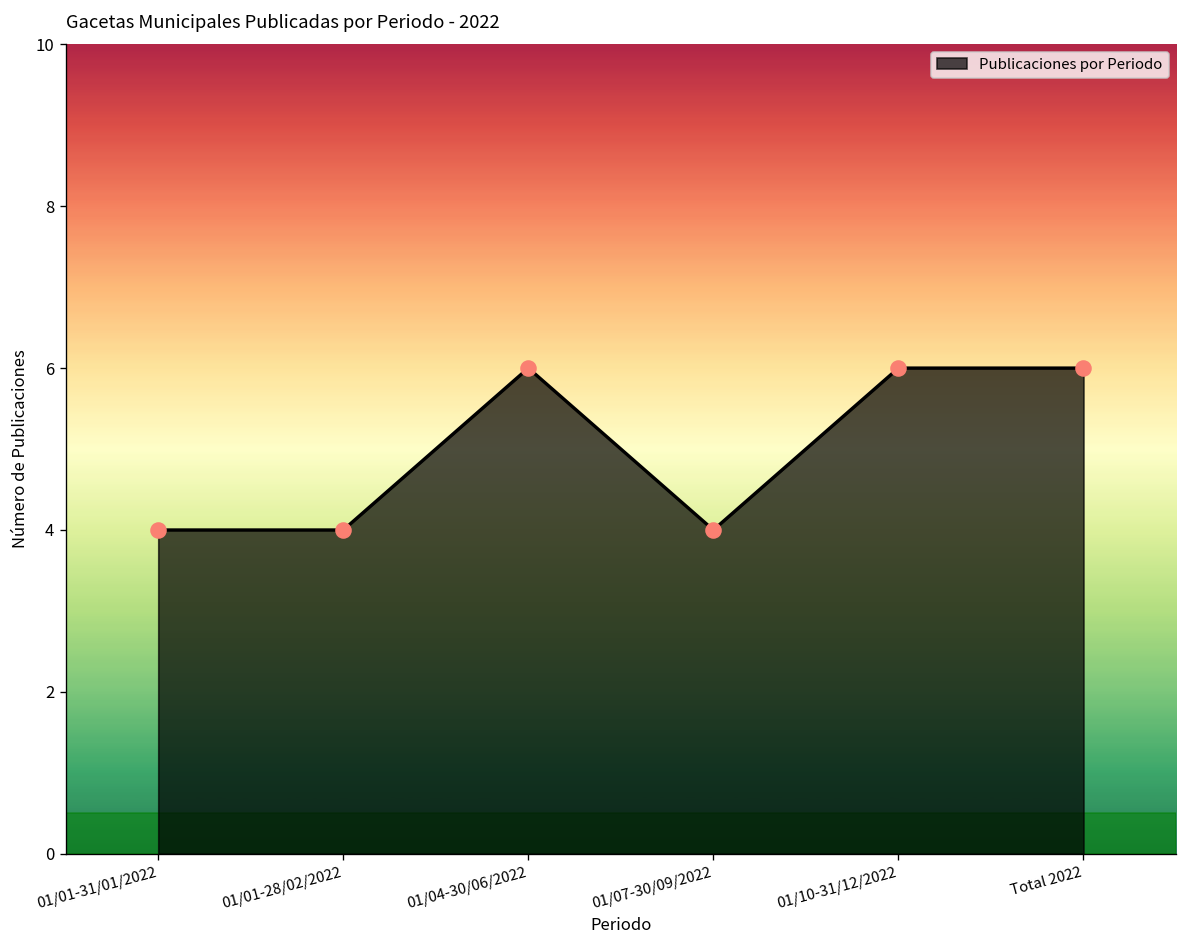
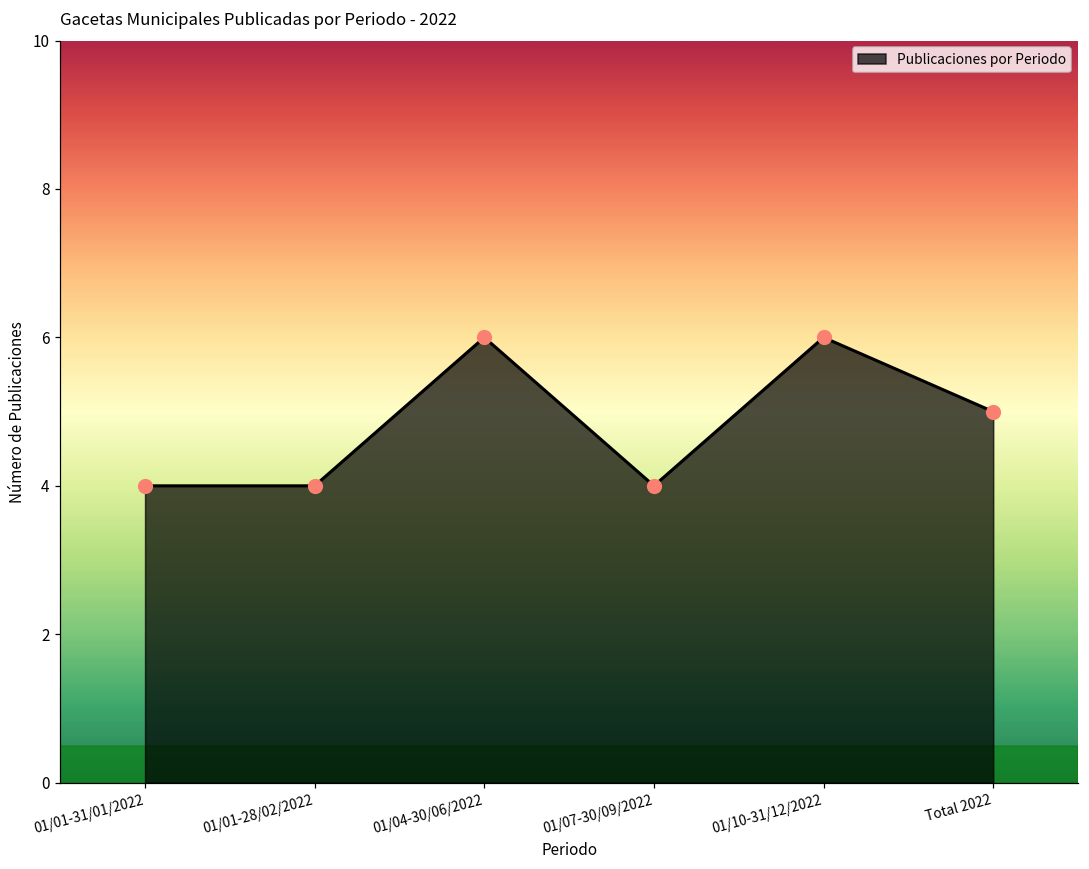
  {
    "01/01-31/01/2022": 4,
    "01/01-28/02/2022": 4,
    "01/04-30/06/2022": 6,
    "01/07-30/09/2022": 4,
    "01/10-31/12/2022": 6,
-   "Total 2022": 6
+   "Total 2022": 5
  }
